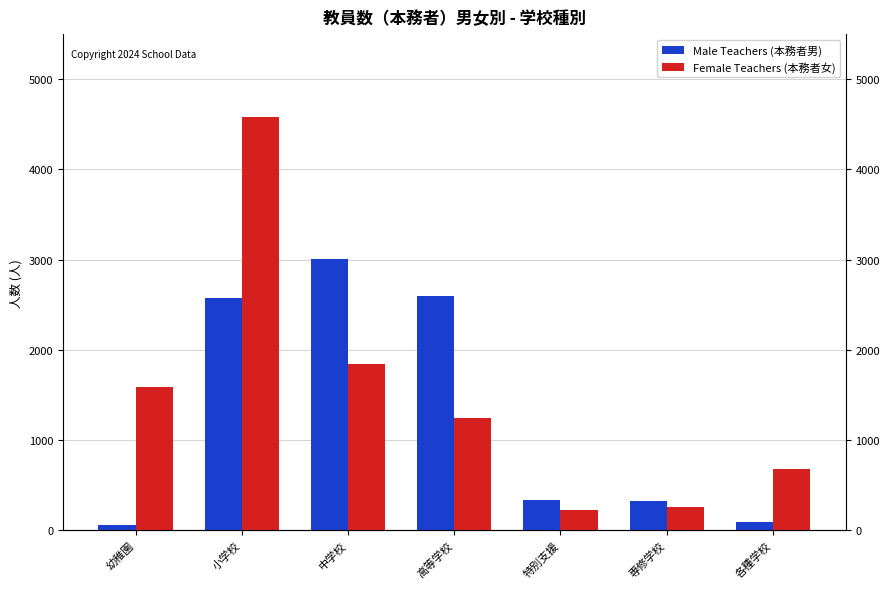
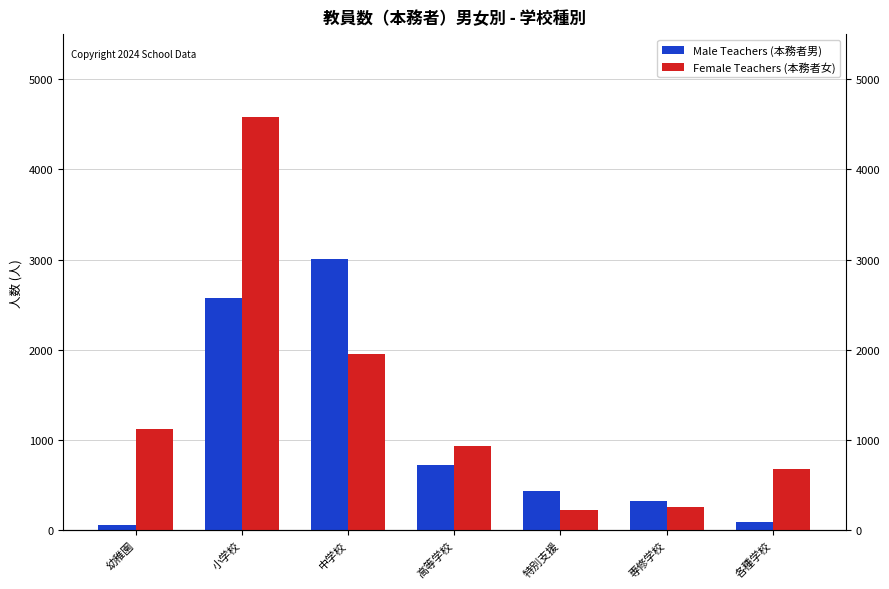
  {
    "Male Teachers (本務者男)": {
      "幼稚園": 100,
      "小学校": 2600,
      "中学校": 3000,
-     "高等学校": 2600,
-     "特別支援": 300,
+     "高等学校": 700,
+     "特別支援": 400,
      "専修学校": 300,
      "各種学校": 100
    },
    "Female Teachers (本務者女)": {
-     "幼稚園": 1600,
+     "幼稚園": 1100,
      "小学校": 4600,
-     "中学校": 1800,
-     "高等学校": 1200,
+     "中学校": 2000,
+     "高等学校": 900,
      "特別支援": 200,
      "専修学校": 300,
      "各種学校": 700
    }
  }
